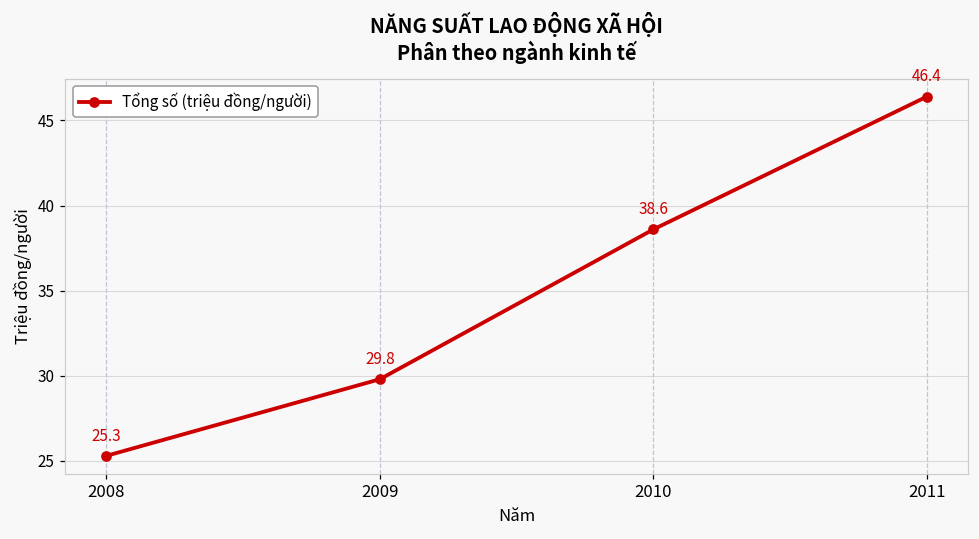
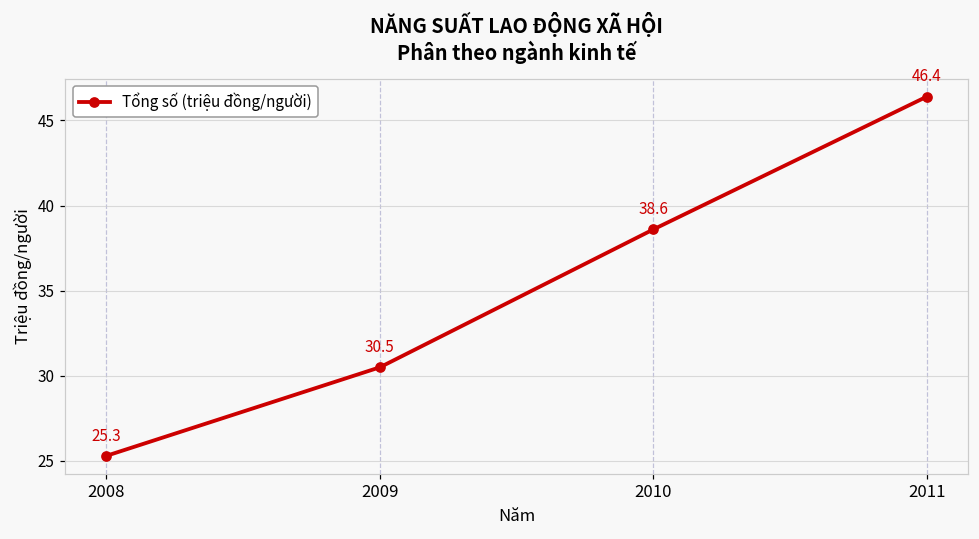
  {
    "2008": 25.3,
-   "2009": 29.8,
+   "2009": 30.5,
    "2010": 38.6,
    "2011": 46.4
  }
